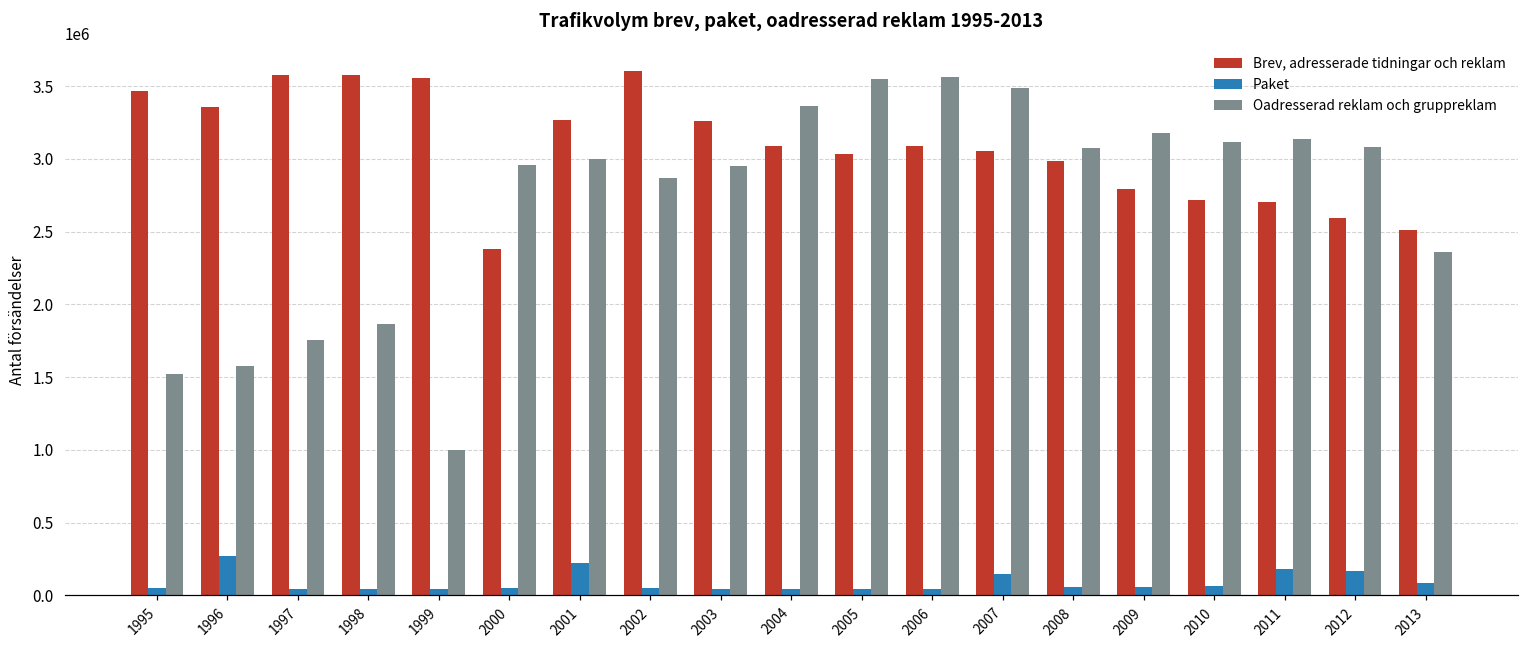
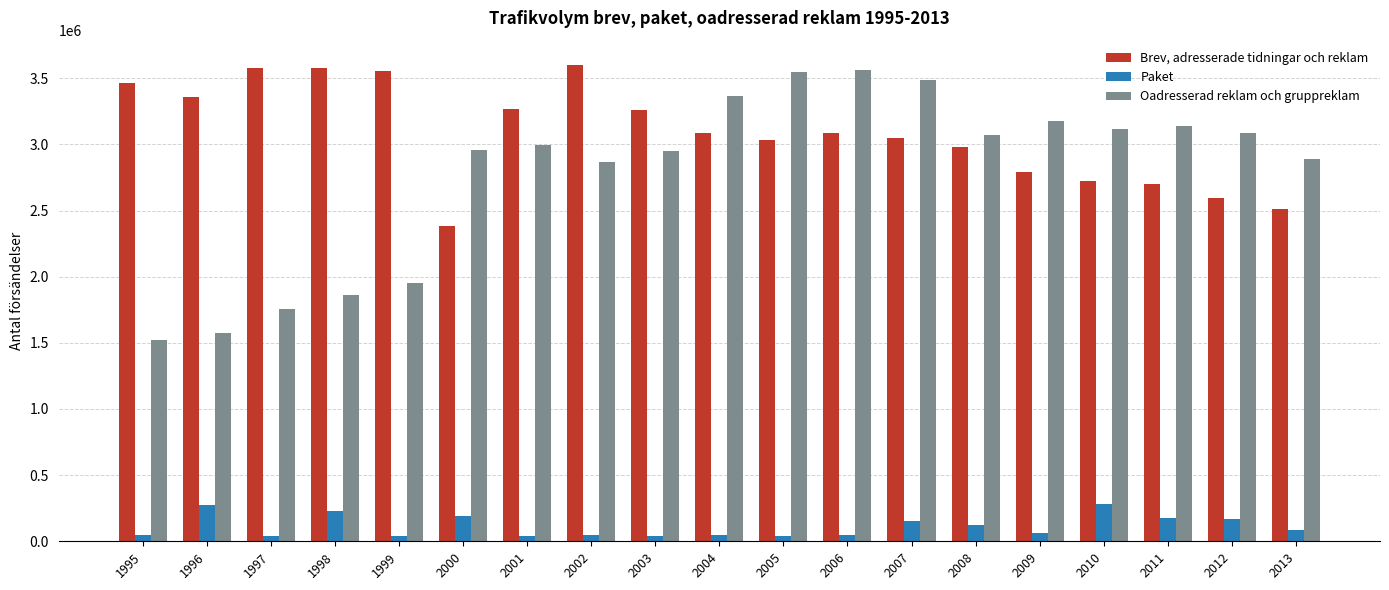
  {
    "Brev, adresserade tidningar och reklam": {
      "1995": 3470000,
      "1996": 3360000,
      "1997": 3580000,
      "1998": 3570000,
      "1999": 3560000,
      "2000": 2380000,
      "2001": 3270000,
      "2002": 3600000,
      "2003": 3260000,
      "2004": 3090000,
      "2005": 3030000,
      "2006": 3090000,
      "2007": 3050000,
      "2008": 2980000,
      "2009": 2790000,
      "2010": 2720000,
      "2011": 2700000,
      "2012": 2590000,
      "2013": 2510000
    },
    "Paket": {
      "1995": 50000,
      "1996": 270000,
      "1997": 40000,
-     "1998": 40000,
+     "1998": 230000,
      "1999": 40000,
-     "2000": 50000,
-     "2001": 220000,
+     "2000": 190000,
+     "2001": 40000,
      "2002": 50000,
      "2003": 40000,
      "2004": 50000,
      "2005": 40000,
      "2006": 50000,
      "2007": 150000,
-     "2008": 60000,
+     "2008": 120000,
      "2009": 60000,
-     "2010": 70000,
+     "2010": 280000,
      "2011": 180000,
      "2012": 170000,
      "2013": 80000
    },
    "Oadresserad reklam och gruppreklam": {
      "1995": 1520000,
      "1996": 1580000,
      "1997": 1760000,
      "1998": 1860000,
-     "1999": 1000000,
+     "1999": 1950000,
      "2000": 2960000,
      "2001": 3000000,
      "2002": 2870000,
      "2003": 2950000,
      "2004": 3360000,
      "2005": 3550000,
      "2006": 3560000,
      "2007": 3490000,
      "2008": 3070000,
      "2009": 3180000,
      "2010": 3120000,
      "2011": 3140000,
      "2012": 3080000,
-     "2013": 2360000
+     "2013": 2890000
    }
  }
